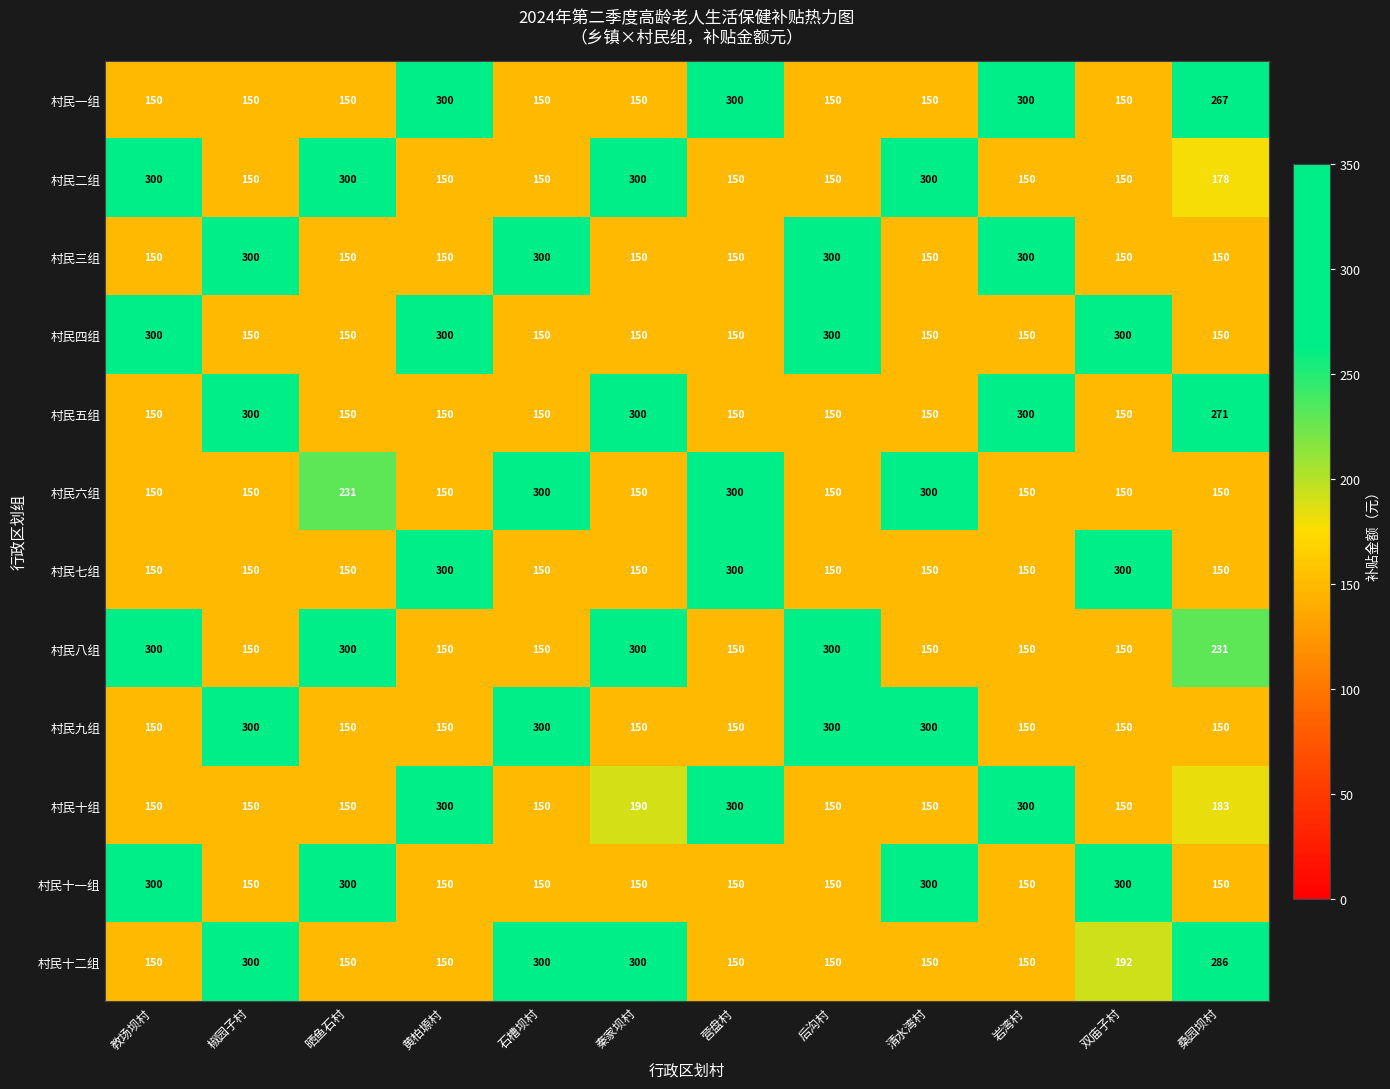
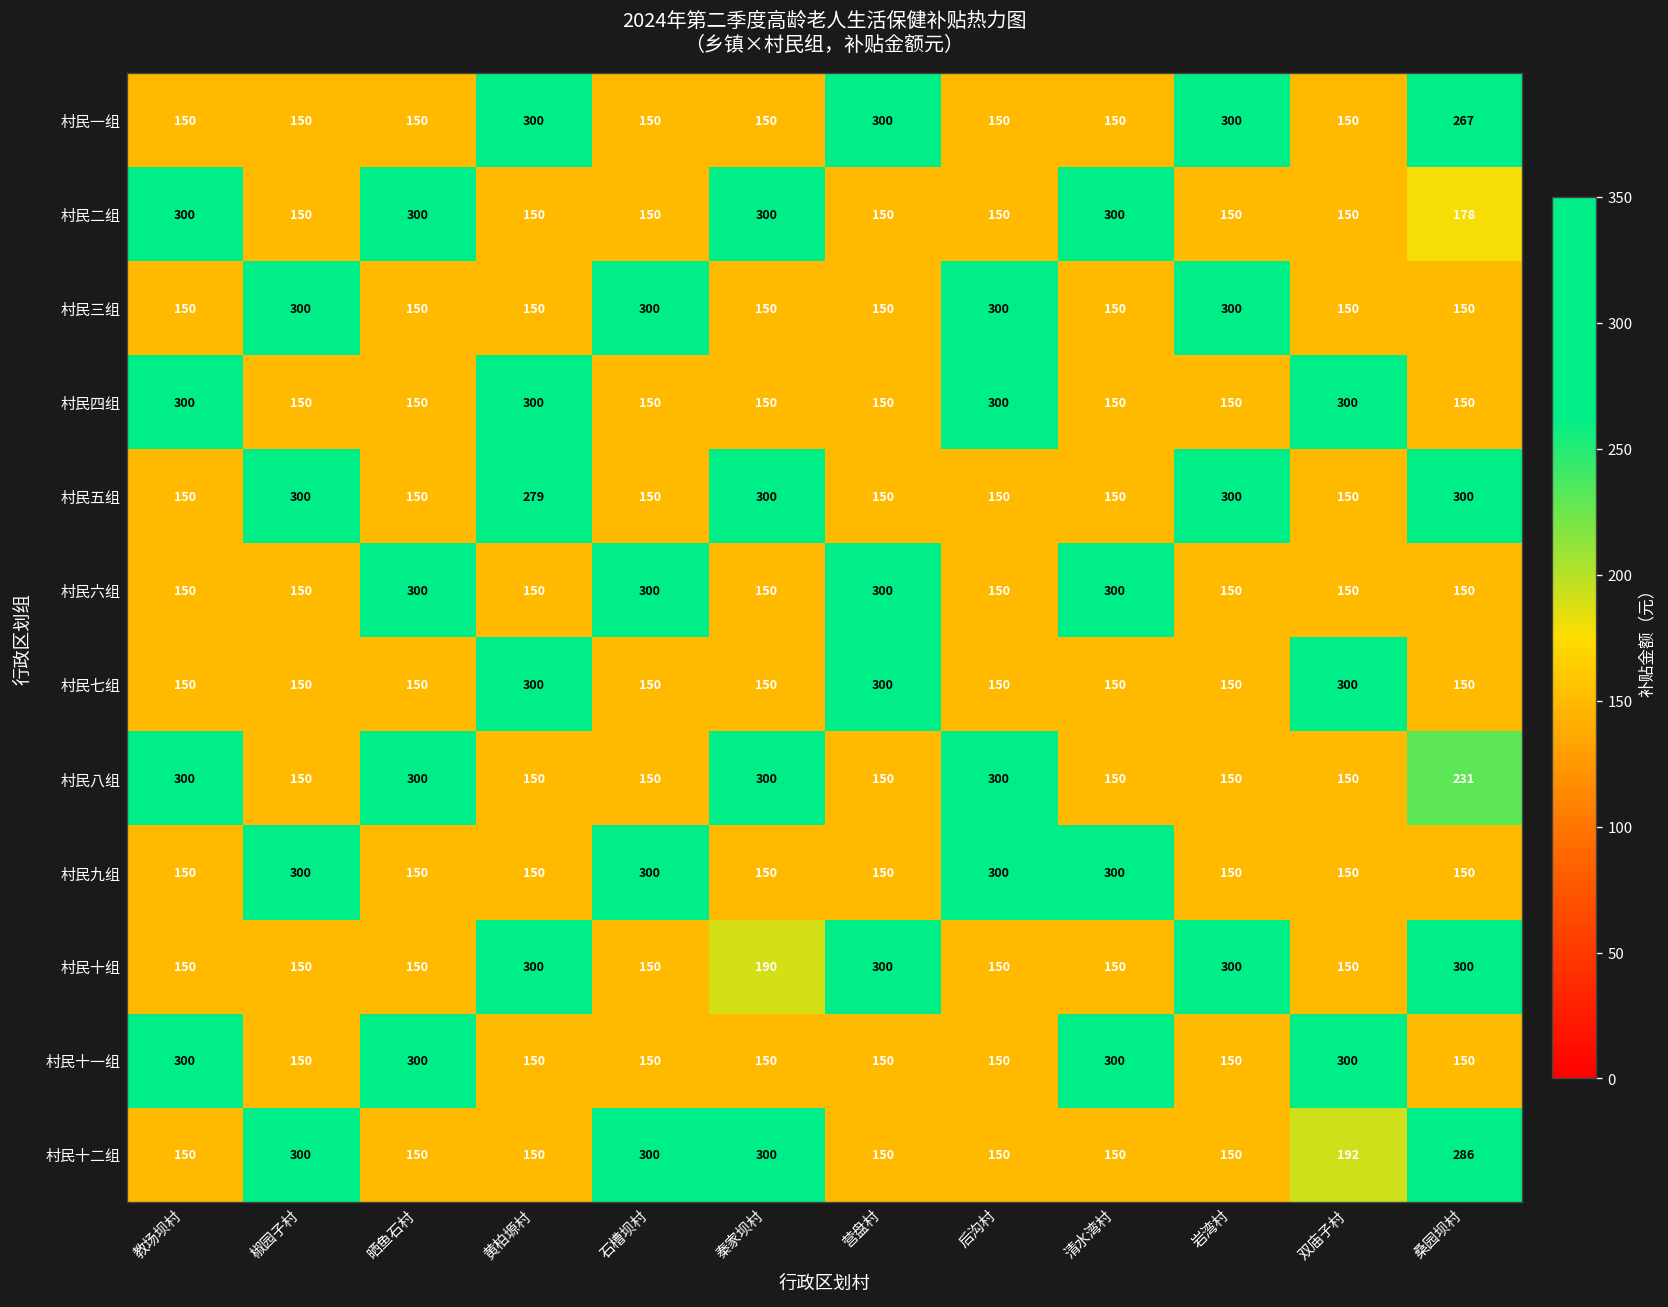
  {
    "村民一组": {
      "教场坝村": 150,
      "椒园子村": 150,
      "晒鱼石村": 150,
      "黄柏塬村": 300,
      "石槽坝村": 150,
      "秦家坝村": 150,
      "营盘村": 300,
      "后沟村": 150,
      "清水湾村": 150,
      "岩湾村": 300,
      "双庙子村": 150,
      "桑园坝村": 267
    },
    "村民二组": {
      "教场坝村": 300,
      "椒园子村": 150,
      "晒鱼石村": 300,
      "黄柏塬村": 150,
      "石槽坝村": 150,
      "秦家坝村": 300,
      "营盘村": 150,
      "后沟村": 150,
      "清水湾村": 300,
      "岩湾村": 150,
      "双庙子村": 150,
      "桑园坝村": 178
    },
    "村民三组": {
      "教场坝村": 150,
      "椒园子村": 300,
      "晒鱼石村": 150,
      "黄柏塬村": 150,
      "石槽坝村": 300,
      "秦家坝村": 150,
      "营盘村": 150,
      "后沟村": 300,
      "清水湾村": 150,
      "岩湾村": 300,
      "双庙子村": 150,
      "桑园坝村": 150
    },
    "村民四组": {
      "教场坝村": 300,
      "椒园子村": 150,
      "晒鱼石村": 150,
      "黄柏塬村": 300,
      "石槽坝村": 150,
      "秦家坝村": 150,
      "营盘村": 150,
      "后沟村": 300,
      "清水湾村": 150,
      "岩湾村": 150,
      "双庙子村": 300,
      "桑园坝村": 150
    },
    "村民五组": {
      "教场坝村": 150,
      "椒园子村": 300,
      "晒鱼石村": 150,
-     "黄柏塬村": 150,
+     "黄柏塬村": 279,
      "石槽坝村": 150,
      "秦家坝村": 300,
      "营盘村": 150,
      "后沟村": 150,
      "清水湾村": 150,
      "岩湾村": 300,
      "双庙子村": 150,
-     "桑园坝村": 271
+     "桑园坝村": 300
    },
    "村民六组": {
      "教场坝村": 150,
      "椒园子村": 150,
-     "晒鱼石村": 231,
+     "晒鱼石村": 300,
      "黄柏塬村": 150,
      "石槽坝村": 300,
      "秦家坝村": 150,
      "营盘村": 300,
      "后沟村": 150,
      "清水湾村": 300,
      "岩湾村": 150,
      "双庙子村": 150,
      "桑园坝村": 150
    },
    "村民七组": {
      "教场坝村": 150,
      "椒园子村": 150,
      "晒鱼石村": 150,
      "黄柏塬村": 300,
      "石槽坝村": 150,
      "秦家坝村": 150,
      "营盘村": 300,
      "后沟村": 150,
      "清水湾村": 150,
      "岩湾村": 150,
      "双庙子村": 300,
      "桑园坝村": 150
    },
    "村民八组": {
      "教场坝村": 300,
      "椒园子村": 150,
      "晒鱼石村": 300,
      "黄柏塬村": 150,
      "石槽坝村": 150,
      "秦家坝村": 300,
      "营盘村": 150,
      "后沟村": 300,
      "清水湾村": 150,
      "岩湾村": 150,
      "双庙子村": 150,
      "桑园坝村": 231
    },
    "村民九组": {
      "教场坝村": 150,
      "椒园子村": 300,
      "晒鱼石村": 150,
      "黄柏塬村": 150,
      "石槽坝村": 300,
      "秦家坝村": 150,
      "营盘村": 150,
      "后沟村": 300,
      "清水湾村": 300,
      "岩湾村": 150,
      "双庙子村": 150,
      "桑园坝村": 150
    },
    "村民十组": {
      "教场坝村": 150,
      "椒园子村": 150,
      "晒鱼石村": 150,
      "黄柏塬村": 300,
      "石槽坝村": 150,
      "秦家坝村": 190,
      "营盘村": 300,
      "后沟村": 150,
      "清水湾村": 150,
      "岩湾村": 300,
      "双庙子村": 150,
-     "桑园坝村": 183
+     "桑园坝村": 300
    },
    "村民十一组": {
      "教场坝村": 300,
      "椒园子村": 150,
      "晒鱼石村": 300,
      "黄柏塬村": 150,
      "石槽坝村": 150,
      "秦家坝村": 150,
      "营盘村": 150,
      "后沟村": 150,
      "清水湾村": 300,
      "岩湾村": 150,
      "双庙子村": 300,
      "桑园坝村": 150
    },
    "村民十二组": {
      "教场坝村": 150,
      "椒园子村": 300,
      "晒鱼石村": 150,
      "黄柏塬村": 150,
      "石槽坝村": 300,
      "秦家坝村": 300,
      "营盘村": 150,
      "后沟村": 150,
      "清水湾村": 150,
      "岩湾村": 150,
      "双庙子村": 192,
      "桑园坝村": 286
    }
  }
